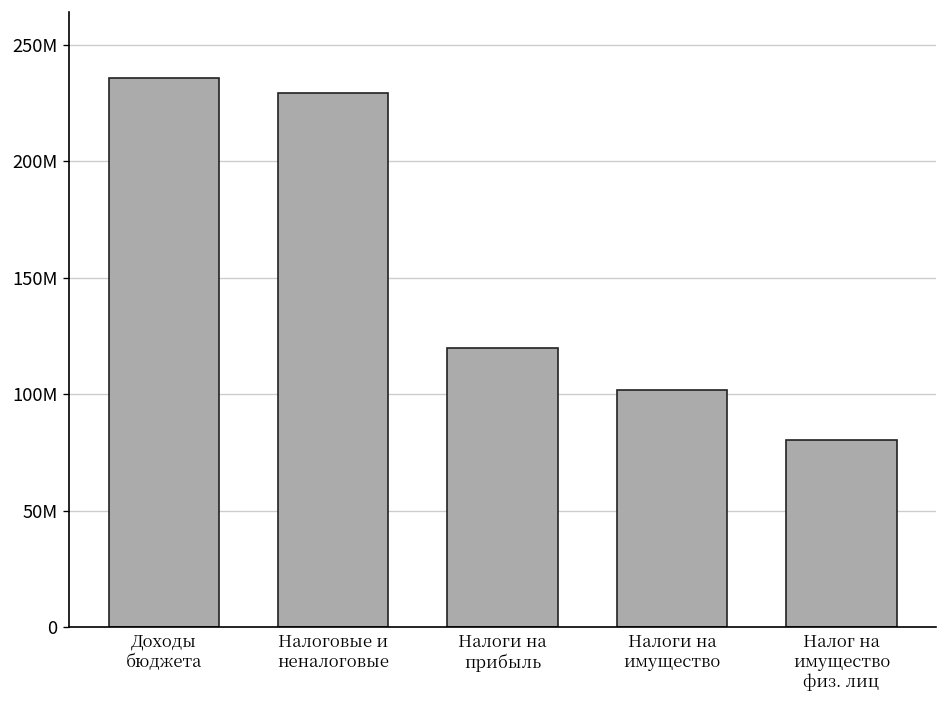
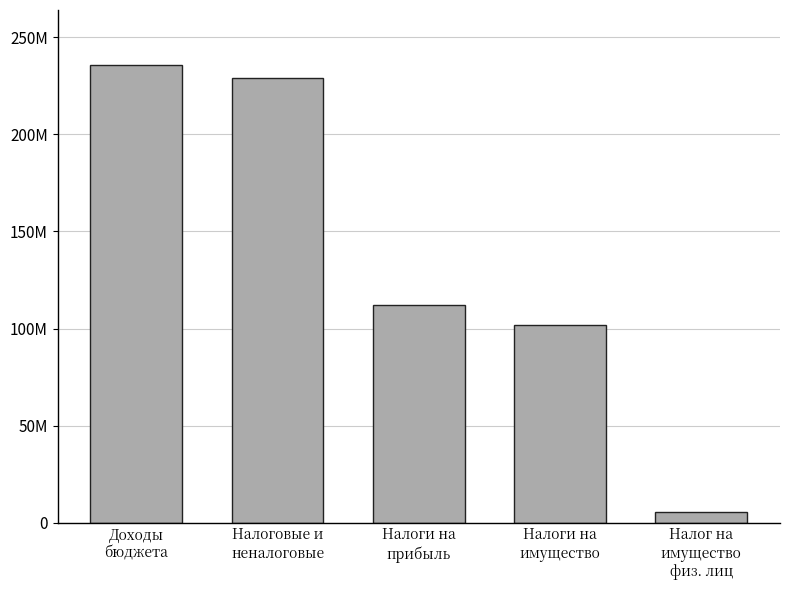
  {
    "Доходы бюджета": 236000000,
    "Налоговые и неналоговые": 229000000,
-   "Налоги на прибыль": 120000000,
+   "Налоги на прибыль": 112000000,
    "Налоги на имущество": 102000000,
-   "Налог на имущество физ. лиц": 80000000
+   "Налог на имущество физ. лиц": 6000000
  }
